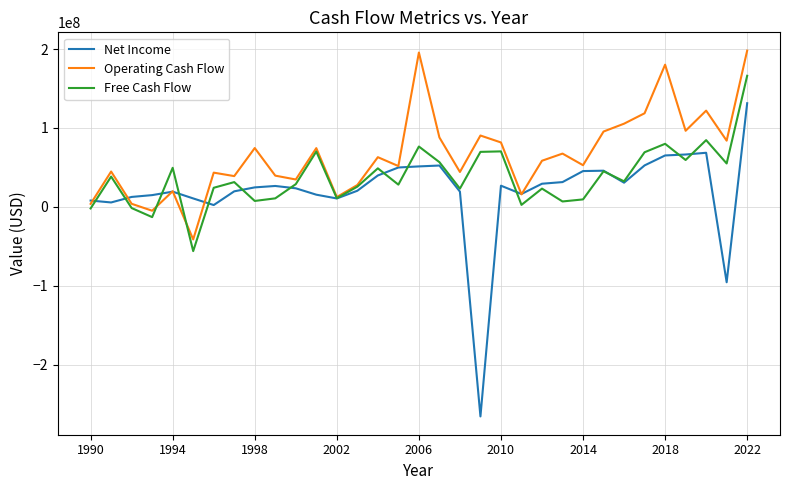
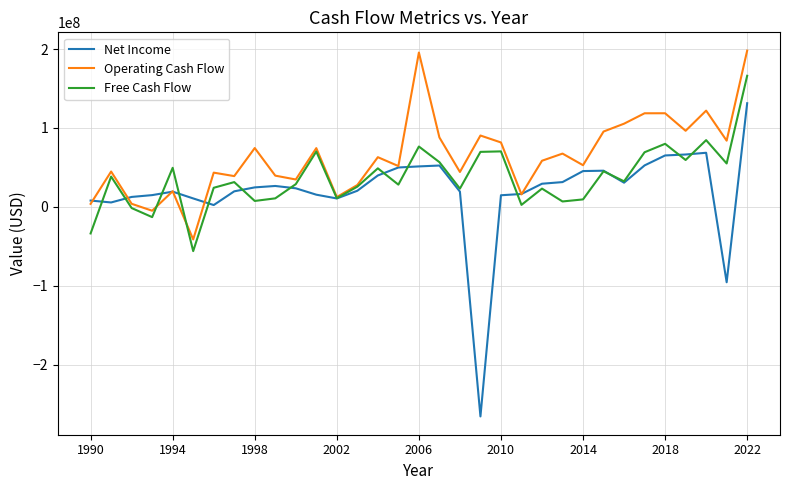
  {
    "Net Income": {
      "1990": 10000000,
      "1998": 20000000,
      "2006": 50000000,
-     "2010": 30000000,
+     "2010": 10000000,
      "2014": 50000000,
      "2018": 70000000,
      "2022": 130000000
    },
    "Operating Cash Flow": {
      "1990": 0,
      "1998": 70000000,
      "2006": 200000000,
      "2010": 80000000,
      "2014": 50000000,
-     "2018": 180000000,
+     "2018": 120000000,
      "2022": 200000000
    },
    "Free Cash Flow": {
-     "1990": 0,
+     "1990": -30000000,
      "1994": 50000000,
      "1998": 10000000,
      "2006": 80000000,
      "2010": 70000000,
      "2014": 10000000,
      "2018": 80000000,
      "2022": 170000000
    }
  }
